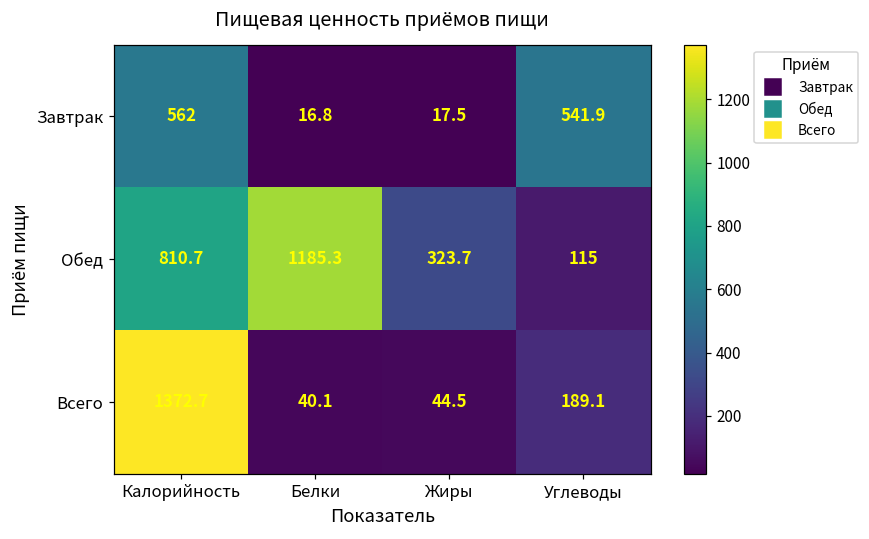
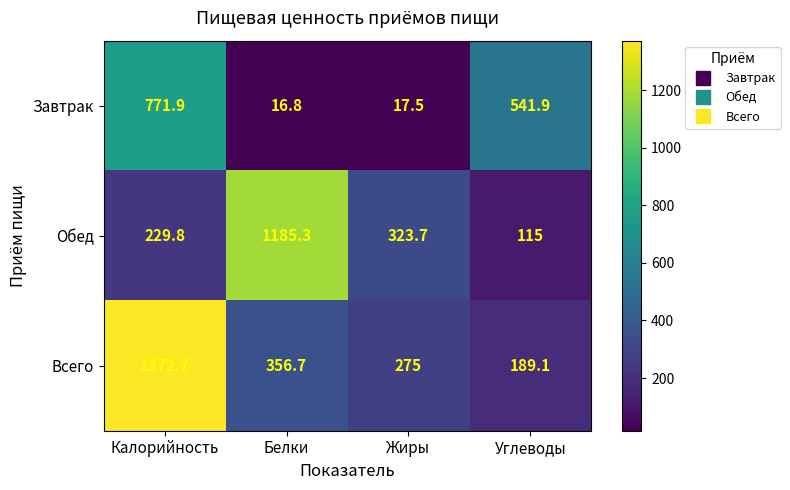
  {
    "Завтрак": {
-     "Калорийность": 562,
+     "Калорийность": 771.9,
      "Белки": 16.8,
      "Жиры": 17.5,
      "Углеводы": 541.9
    },
    "Обед": {
-     "Калорийность": 810.7,
+     "Калорийность": 229.8,
      "Белки": 1185.3,
      "Жиры": 323.7,
      "Углеводы": 115
    },
    "Всего": {
-     "Белки": 40.1,
-     "Жиры": 44.5,
+     "Белки": 356.7,
+     "Жиры": 275,
      "Углеводы": 189.1
    }
  }
